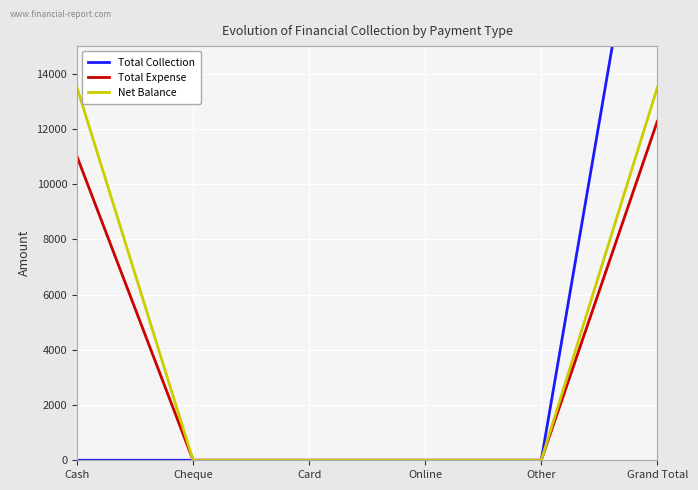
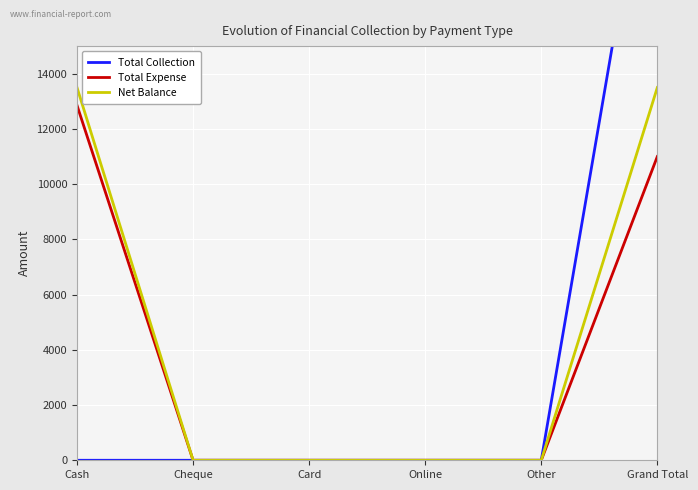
  {
    "Total Collection": {
      "Cash": 0
    },
    "Total Expense": {
-     "Cash": 11000,
-     "Grand Total": 12300
+     "Cash": 12900,
+     "Grand Total": 11000
    },
    "Net Balance": {
      "Cash": 13500,
      "Grand Total": 13500
    }
  }
